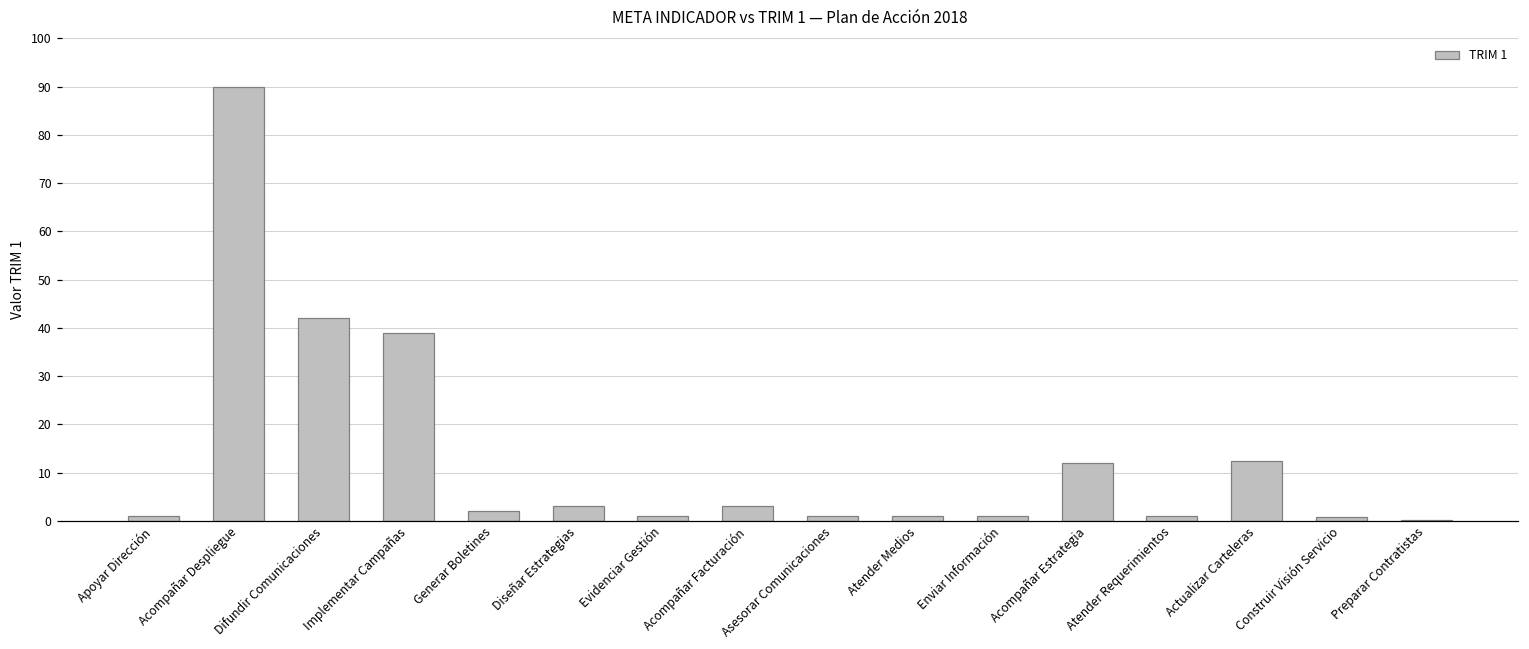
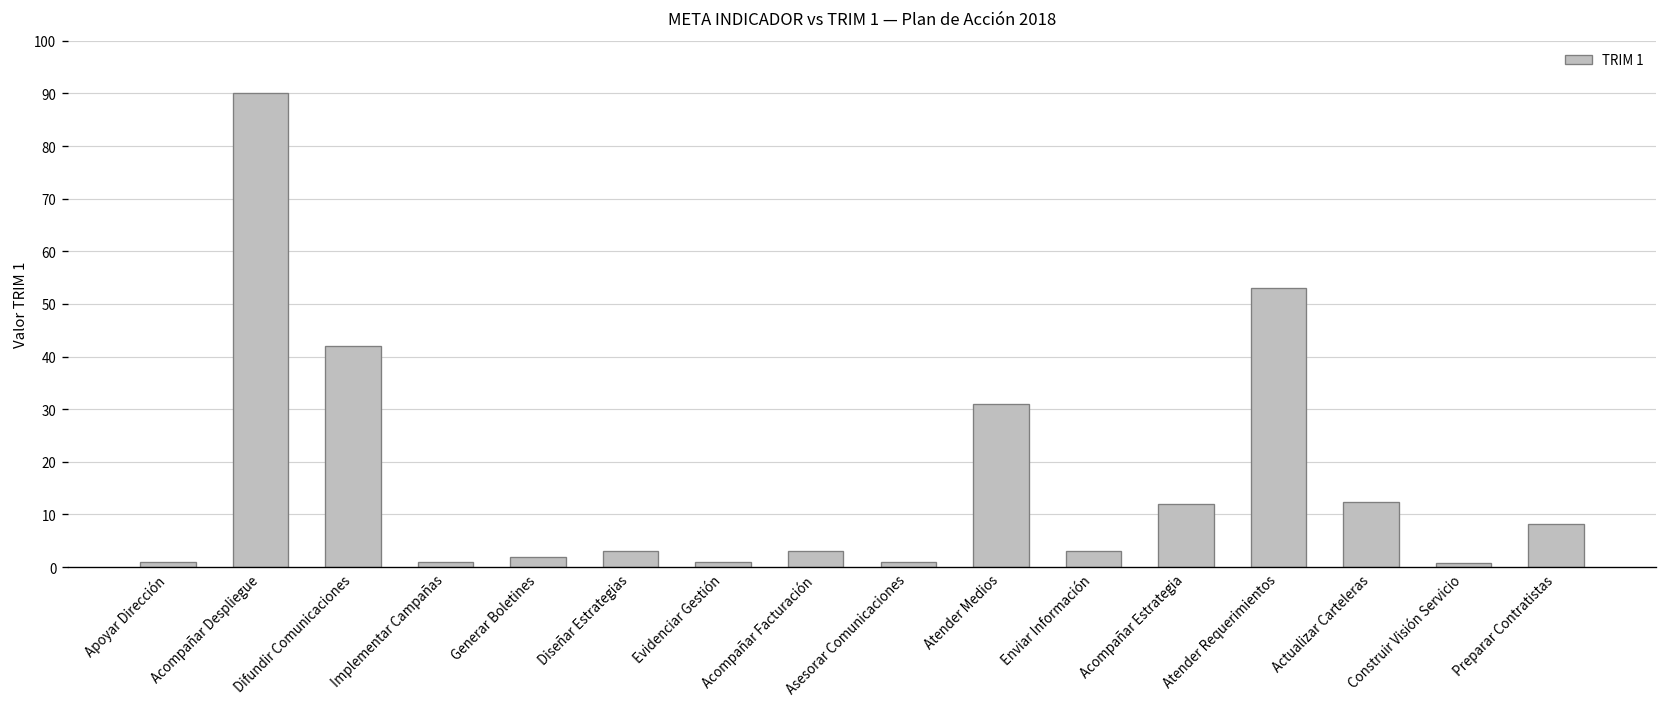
  {
    "Apoyar Dirección": 1,
    "Acompañar Despliegue": 90,
    "Difundir Comunicaciones": 42,
-   "Implementar Campañas": 39,
+   "Implementar Campañas": 1,
    "Generar Boletines": 2,
    "Diseñar Estrategias": 3,
    "Evidenciar Gestión": 1,
    "Acompañar Facturación": 3,
    "Asesorar Comunicaciones": 1,
-   "Atender Medios": 1,
-   "Enviar Información": 1,
+   "Atender Medios": 31,
+   "Enviar Información": 3,
    "Acompañar Estrategia": 12,
-   "Atender Requerimientos": 1,
+   "Atender Requerimientos": 53,
    "Actualizar Carteleras": 12,
    "Construir Visión Servicio": 1,
-   "Preparar Contratistas": 0
+   "Preparar Contratistas": 8
  }
